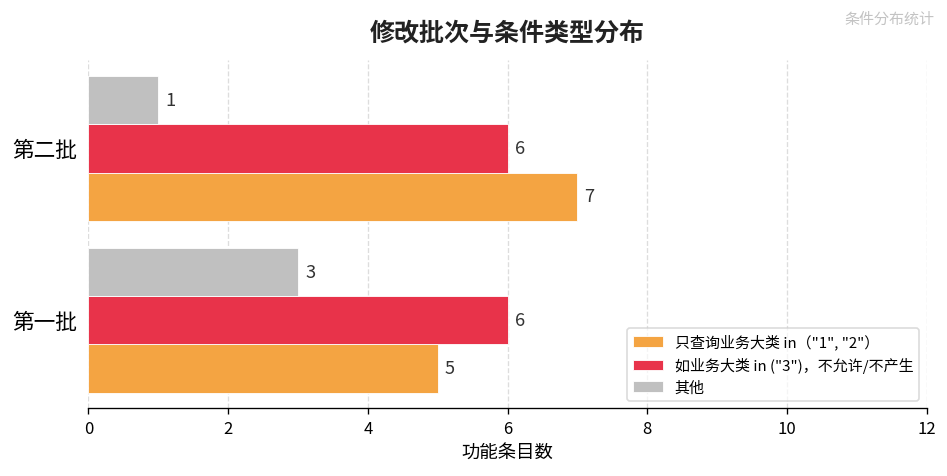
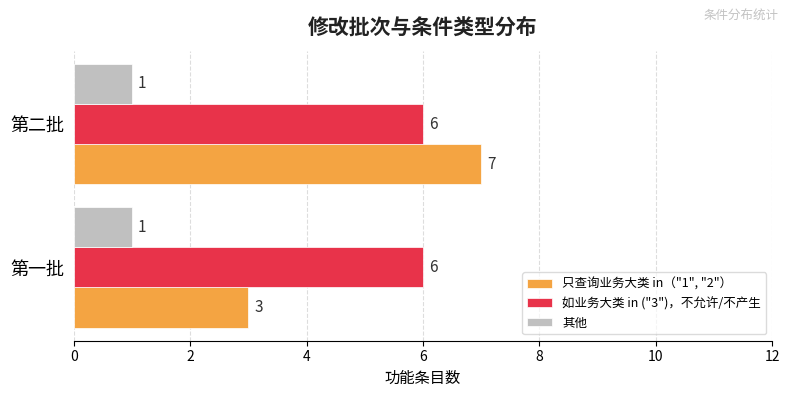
  {
    "只查询业务大类 in（\"1\", \"2\"）": {
      "第二批": 7,
-     "第一批": 5
+     "第一批": 3
    },
    "如业务大类 in (\"3\")，不允许/不产生": {
      "第二批": 6,
      "第一批": 6
    },
    "其他": {
      "第二批": 1,
-     "第一批": 3
+     "第一批": 1
    }
  }
